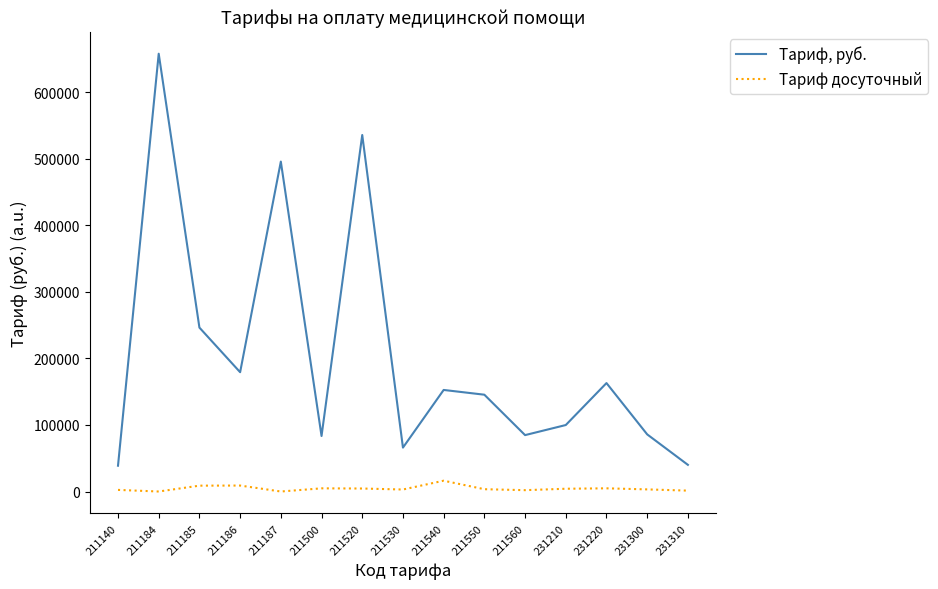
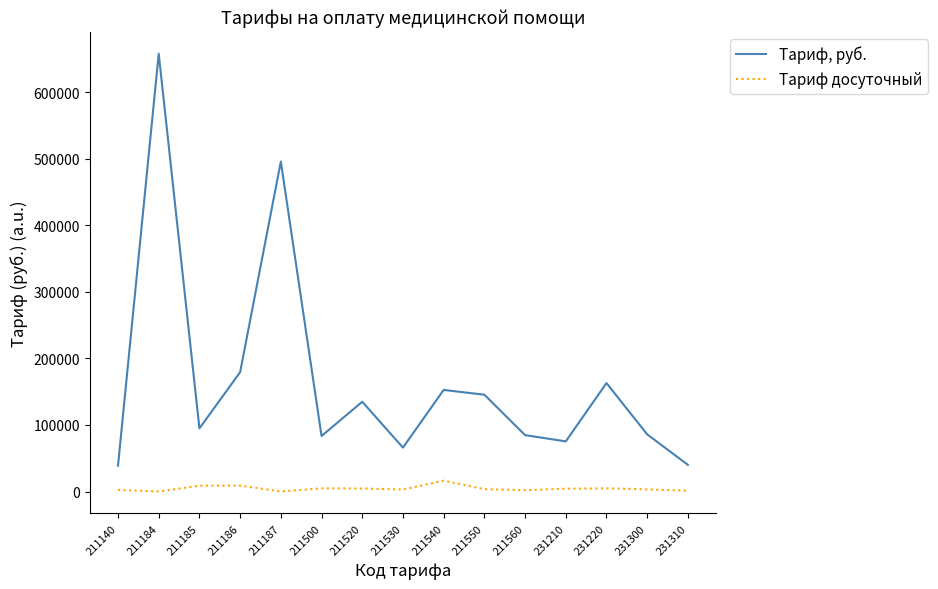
  {
    "Тариф, руб.": {
      "211140": 40000,
      "211184": 660000,
-     "211185": 250000,
+     "211185": 90000,
      "211186": 180000,
      "211187": 500000,
      "211500": 80000,
-     "211520": 540000,
+     "211520": 130000,
      "211530": 70000,
      "211540": 150000,
      "211550": 150000,
      "211560": 80000,
-     "231210": 100000,
+     "231210": 80000,
      "231220": 160000,
      "231300": 90000,
      "231310": 40000
    },
    "Тариф досуточный": {
      "211140": 0,
      "211184": 0,
      "211185": 10000,
      "211186": 10000,
      "211187": 0,
      "211500": 0,
      "211520": 0,
      "211530": 0,
      "211540": 20000,
      "211550": 0,
      "211560": 0,
      "231210": 0,
      "231220": 0,
      "231300": 0,
      "231310": 0
    }
  }
